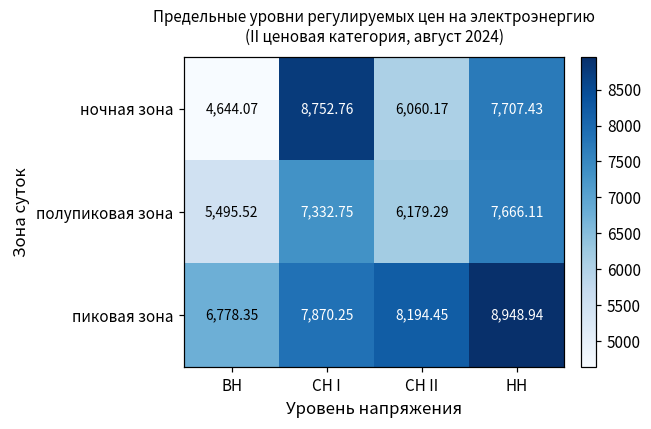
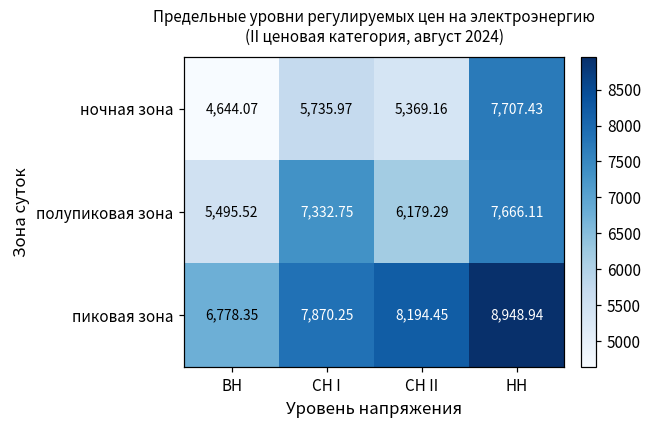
  {
    "ночная зона": {
      "ВН": "4,644.07",
-     "СН I": "8,752.76",
-     "СН II": "6,060.17",
+     "СН I": "5,735.97",
+     "СН II": "5,369.16",
      "НН": "7,707.43"
    },
    "полупиковая зона": {
      "ВН": "5,495.52",
      "СН I": "7,332.75",
      "СН II": "6,179.29",
      "НН": "7,666.11"
    },
    "пиковая зона": {
      "ВН": "6,778.35",
      "СН I": "7,870.25",
      "СН II": "8,194.45",
      "НН": "8,948.94"
    }
  }
